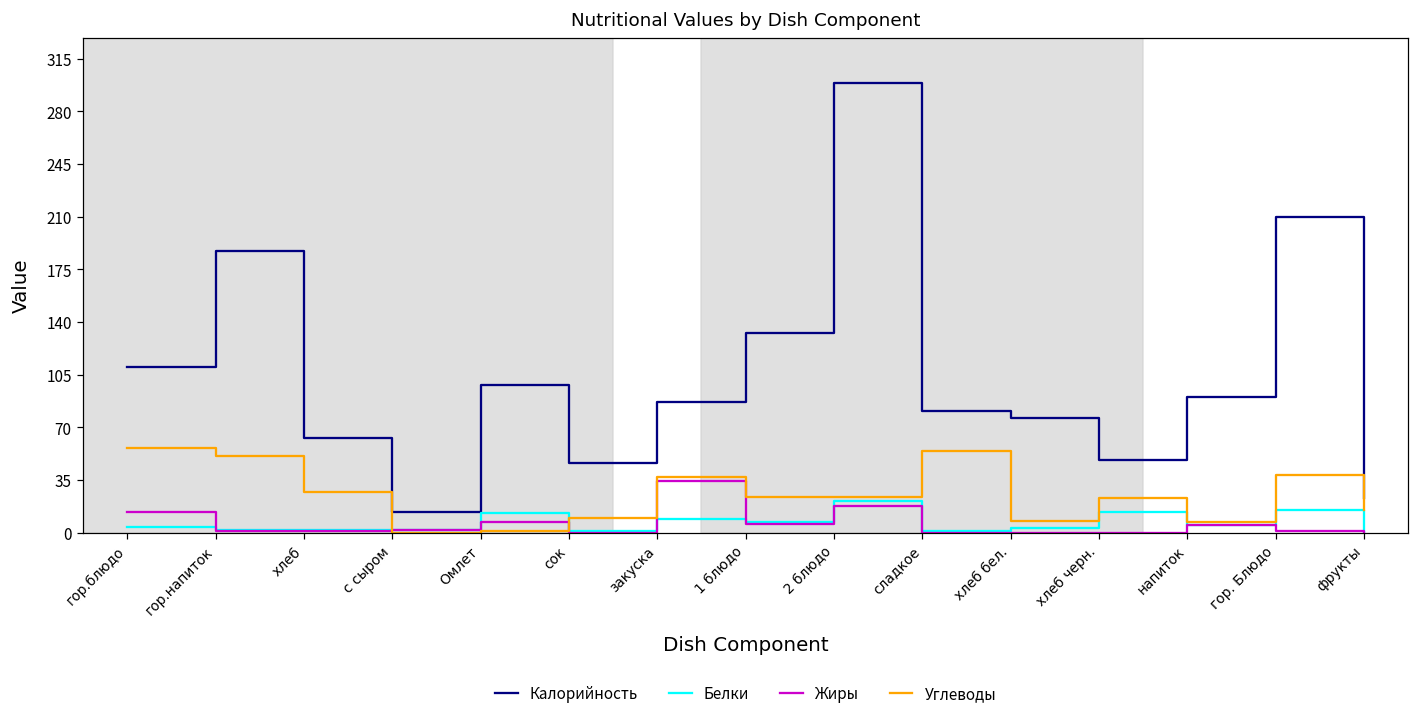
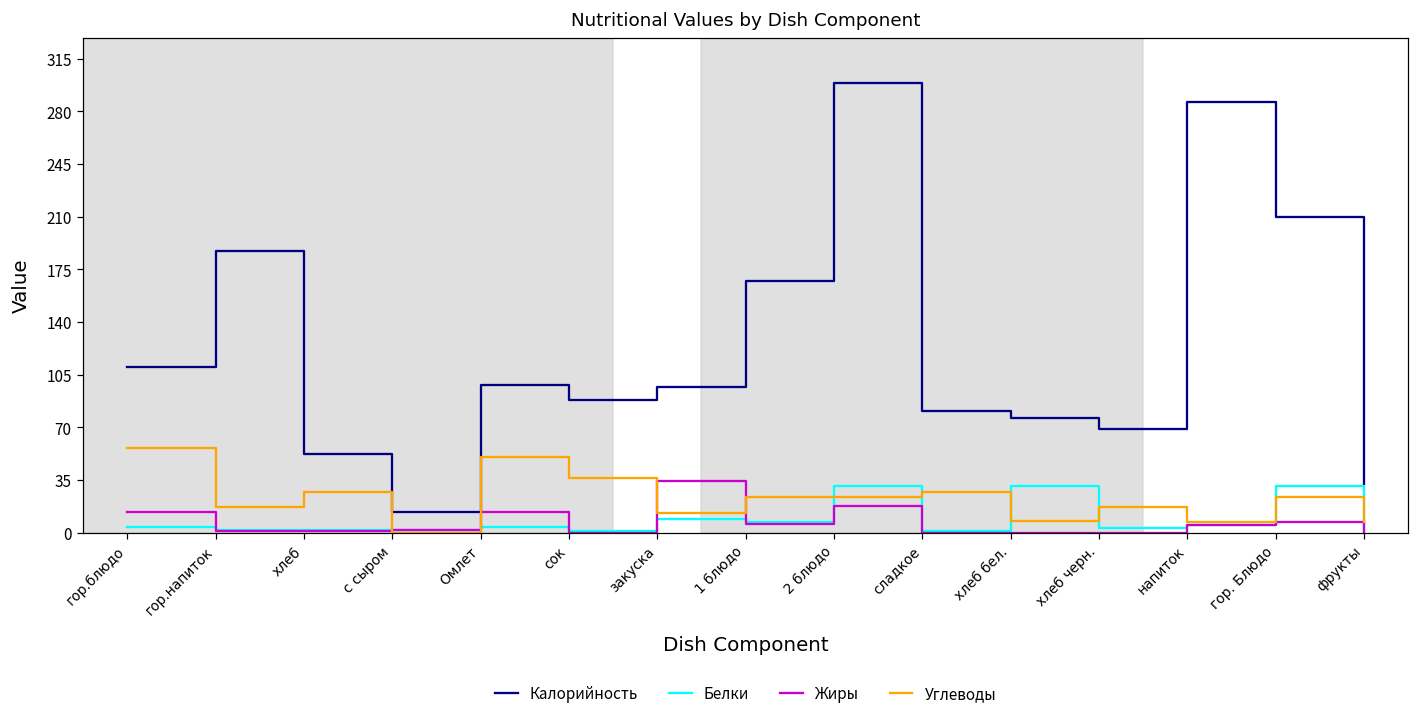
  {
    "Калорийность": {
      "гор.блюдо": 110,
      "гор.напиток": 187,
-     "хлеб": 63,
+     "хлеб": 52,
      "с сыром": 14,
      "Омлет": 98,
-     "сок": 46,
-     "закуска": 87,
-     "1 блюдо": 133,
+     "сок": 88,
+     "закуска": 97,
+     "1 блюдо": 167,
      "2 блюдо": 299,
      "сладкое": 81,
      "хлеб бел.": 76,
-     "хлеб черн.": 48,
-     "напиток": 90,
+     "хлеб черн.": 69,
+     "напиток": 286,
      "гор. Блюдо": 210,
-     "фрукты": 23
+     "фрукты": 32
    },
    "Белки": {
      "гор.блюдо": 4,
-     "Омлет": 13,
+     "Омлет": 4,
      "закуска": 9,
-     "2 блюдо": 21,
-     "хлеб бел.": 3,
-     "хлеб черн.": 14,
-     "гор. Блюдо": 15
+     "2 блюдо": 31,
+     "хлеб бел.": 31,
+     "хлеб черн.": 3,
+     "гор. Блюдо": 31
    },
    "Жиры": {
      "гор.блюдо": 14,
-     "Омлет": 7,
+     "Омлет": 14,
      "закуска": 34,
      "2 блюдо": 18,
      "хлеб бел.": 0,
      "хлеб черн.": 0,
-     "гор. Блюдо": 1
+     "гор. Блюдо": 7
    },
    "Углеводы": {
      "гор.блюдо": 56,
-     "гор.напиток": 51,
+     "гор.напиток": 17,
      "хлеб": 27,
      "с сыром": 0,
-     "Омлет": 1,
-     "сок": 10,
-     "закуска": 37,
+     "Омлет": 50,
+     "сок": 36,
+     "закуска": 13,
      "1 блюдо": 24,
      "2 блюдо": 24,
-     "сладкое": 54,
+     "сладкое": 27,
      "хлеб бел.": 8,
-     "хлеб черн.": 23,
+     "хлеб черн.": 17,
      "напиток": 7,
-     "гор. Блюдо": 38,
-     "фрукты": 15
+     "гор. Блюдо": 24,
+     "фрукты": 7
    }
  }
